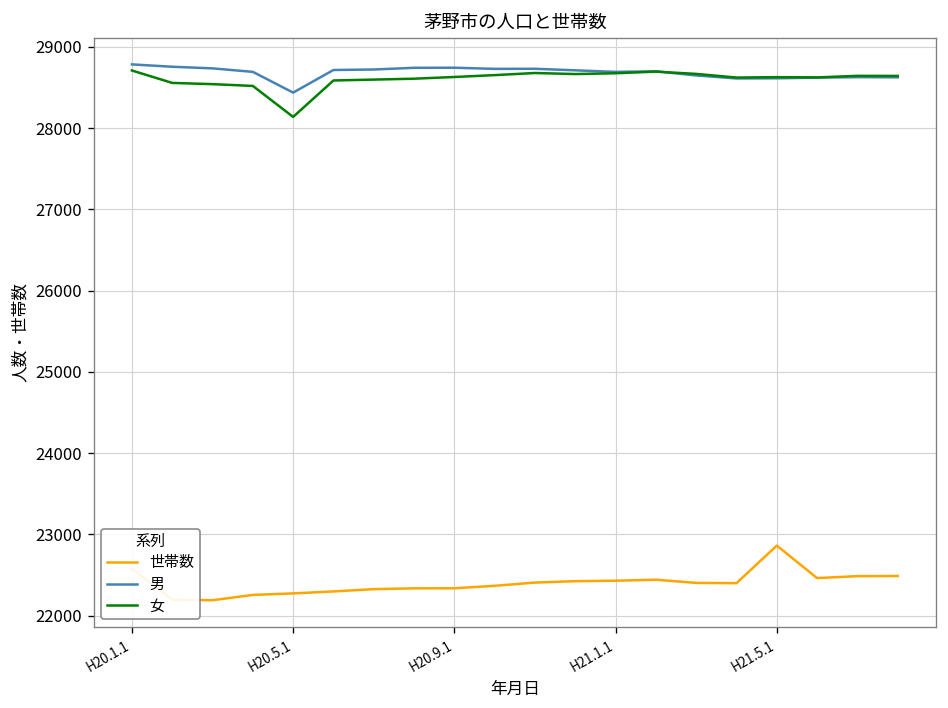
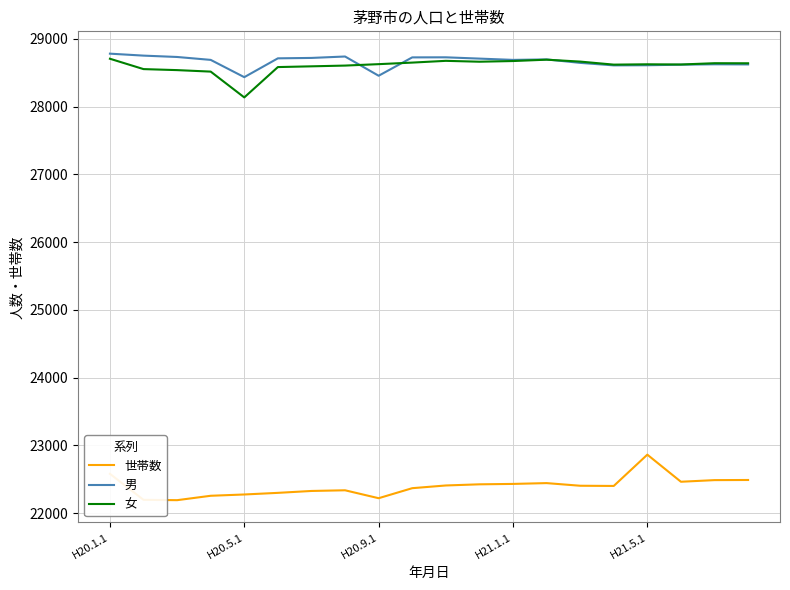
  {
    "世帯数": {
      "H20.5.1": 22300,
-     "H20.9.1": 22300,
+     "H20.9.1": 22200,
      "H21.1.1": 22400,
      "H21.5.1": 22900
    },
    "男": {
      "H20.1.1": 28800,
      "H20.5.1": 28400,
-     "H20.9.1": 28700
+     "H20.9.1": 28500
    },
    "女": {
      "H20.1.1": 28700,
      "H20.5.1": 28100,
      "H20.9.1": 28600
    }
  }
